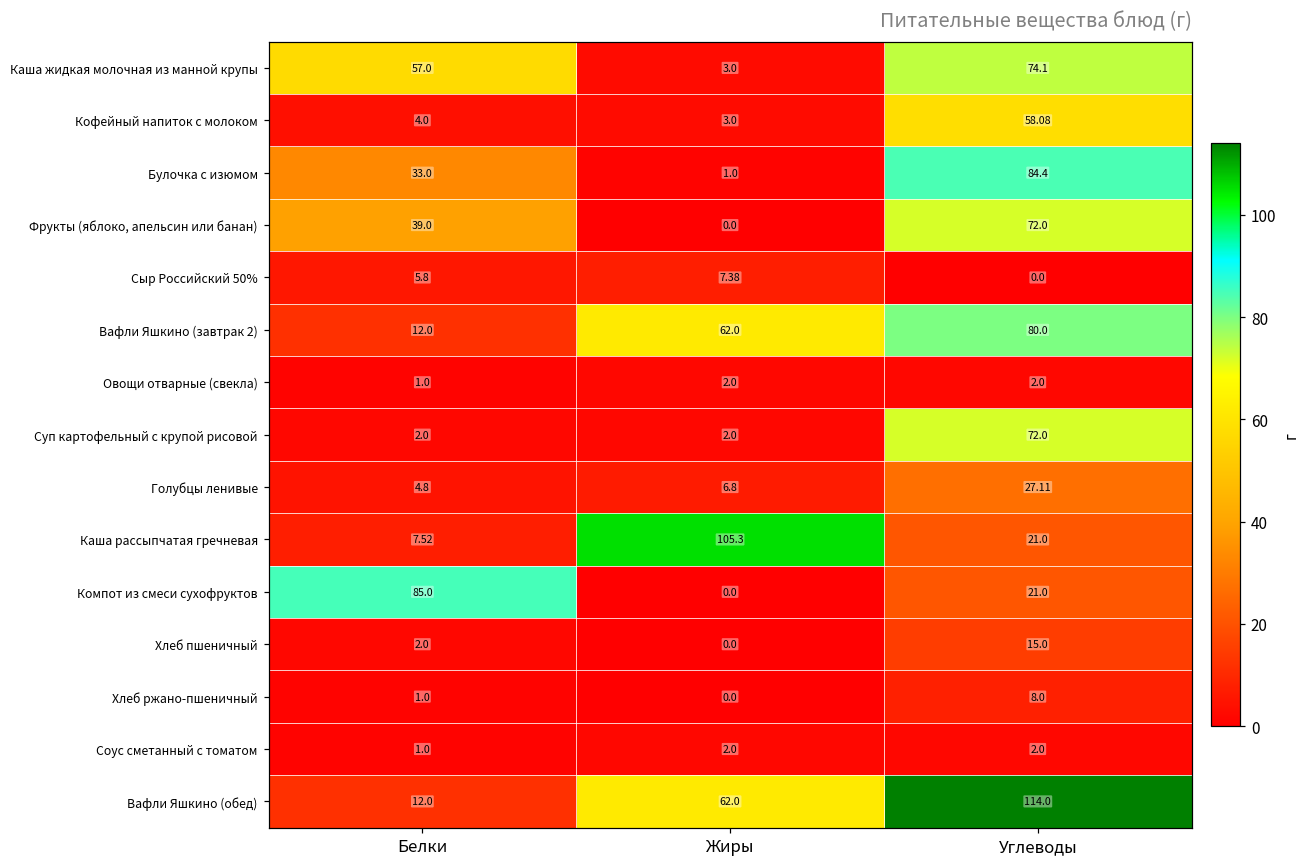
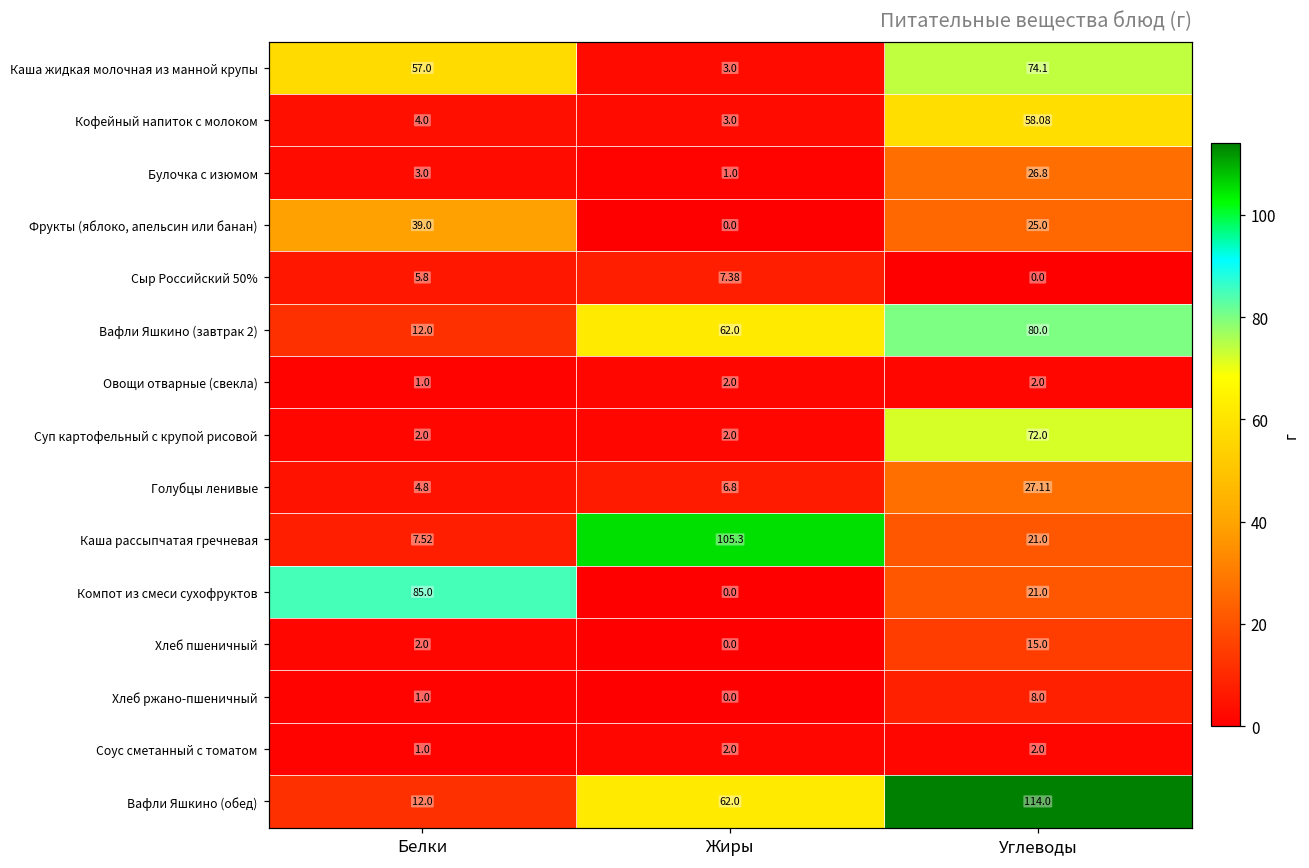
  {
    "Булочка с изюмом": {
-     "Белки": 33.0,
-     "Углеводы": 84.4
+     "Белки": 3.0,
+     "Углеводы": 26.8
    },
    "Фрукты (яблоко, апельсин или банан)": {
-     "Углеводы": 72.0
+     "Углеводы": 25.0
    }
  }
